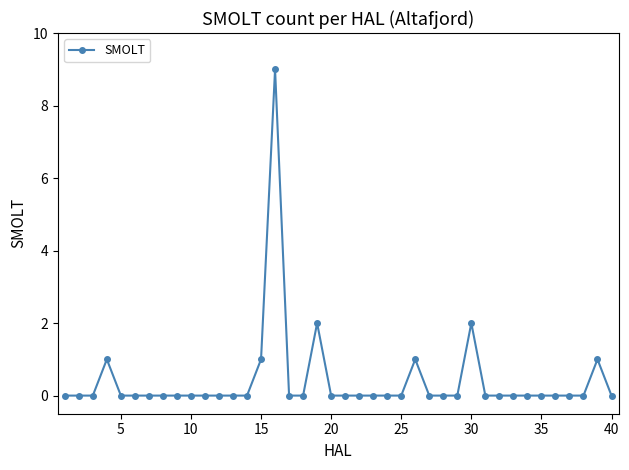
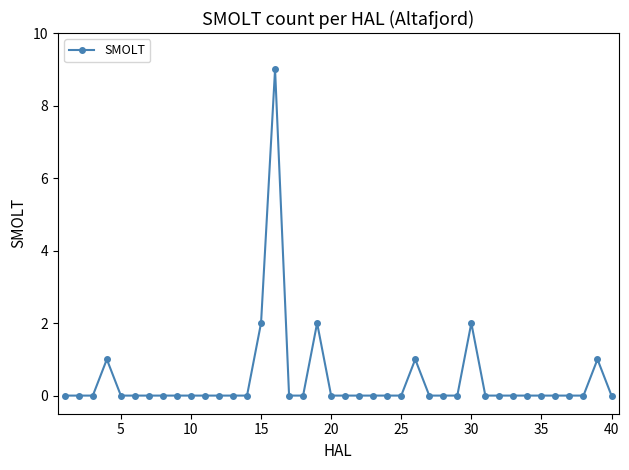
  {
    "5": 0,
    "10": 0,
-   "15": 1,
+   "15": 2,
    "20": 0,
    "25": 0,
    "30": 2,
    "35": 0,
    "40": 0
  }
